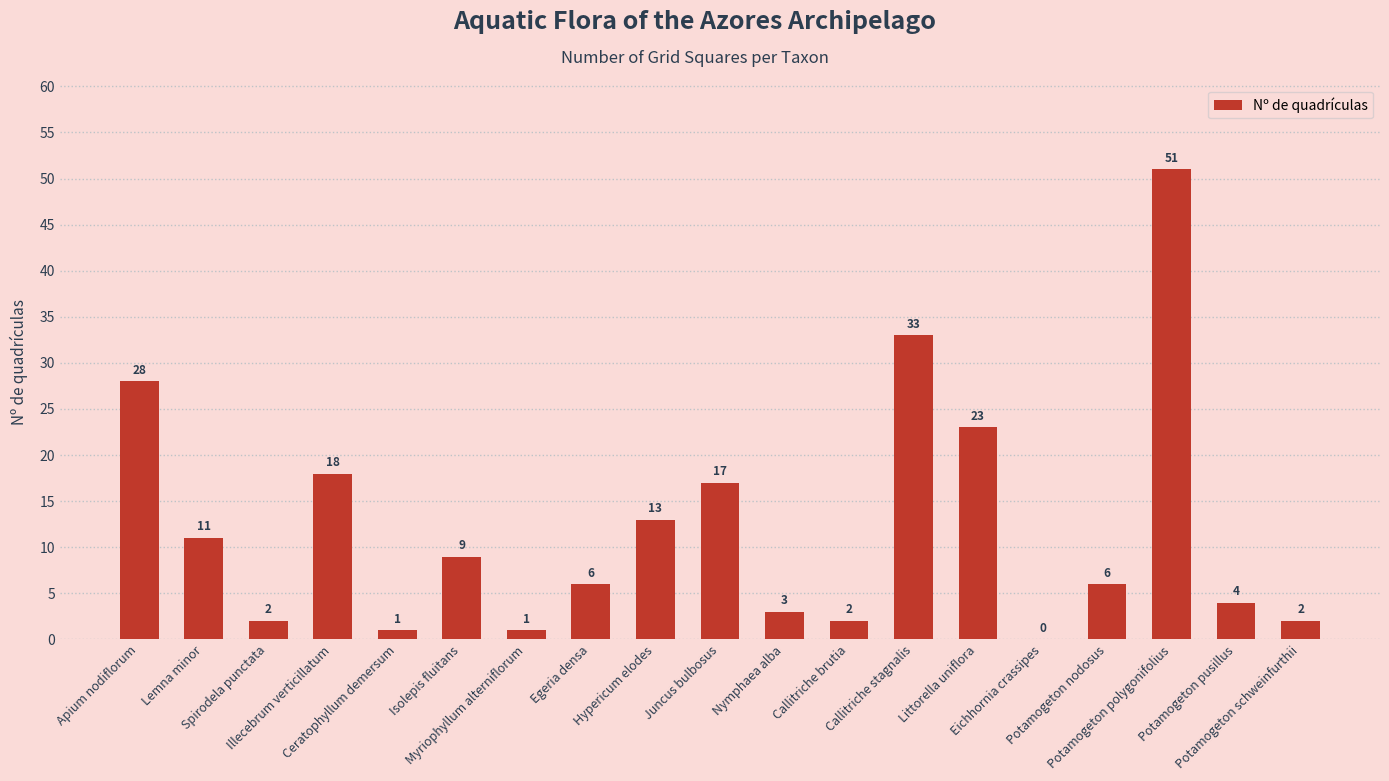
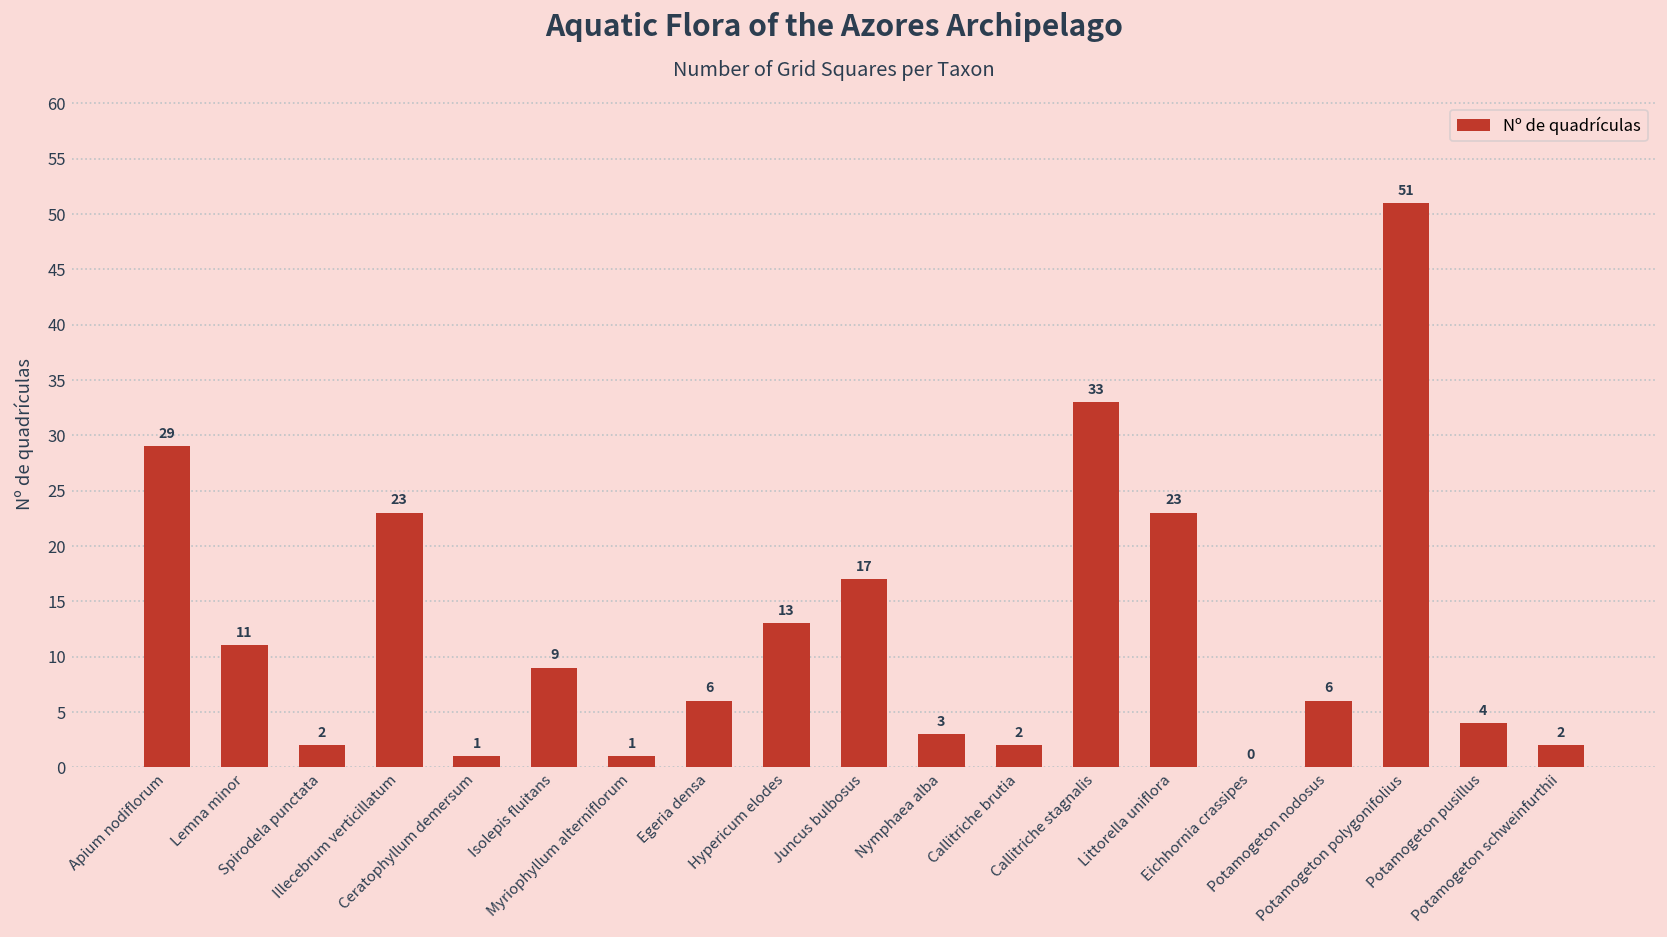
  {
-   "Apium nodiflorum": 28,
+   "Apium nodiflorum": 29,
    "Lemna minor": 11,
    "Spirodela punctata": 2,
-   "Illecebrum verticillatum": 18,
+   "Illecebrum verticillatum": 23,
    "Ceratophyllum demersum": 1,
    "Isolepis fluitans": 9,
    "Myriophyllum alterniflorum": 1,
    "Egeria densa": 6,
    "Hypericum elodes": 13,
    "Juncus bulbosus": 17,
    "Nymphaea alba": 3,
    "Callitriche brutia": 2,
    "Callitriche stagnalis": 33,
    "Littorella uniflora": 23,
    "Eichhornia crassipes": 0,
    "Potamogeton nodosus": 6,
    "Potamogeton polygonifolius": 51,
    "Potamogeton pusillus": 4,
    "Potamogeton schweinfurthii": 2
  }
